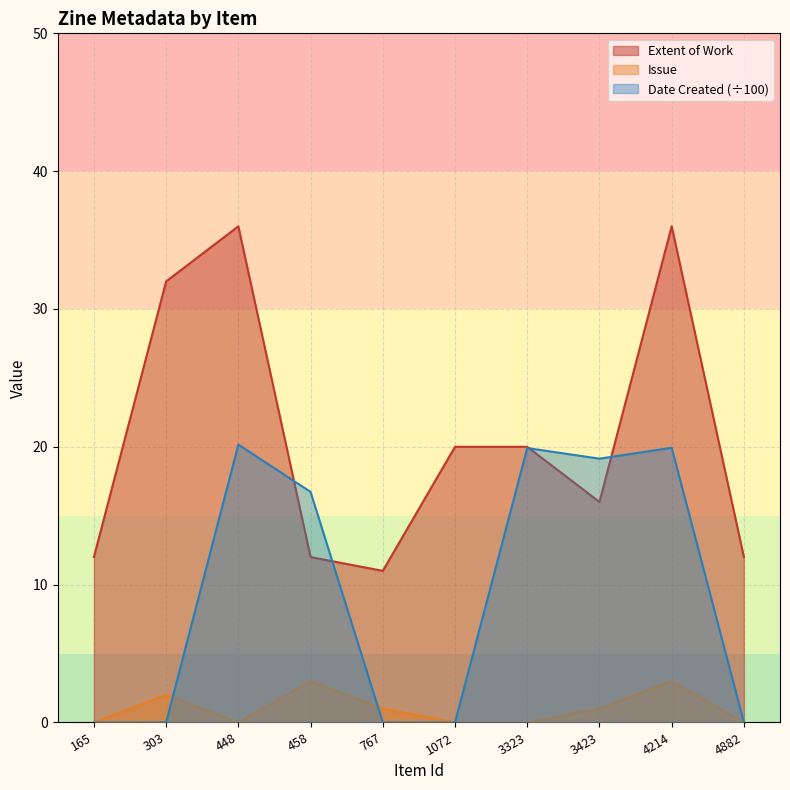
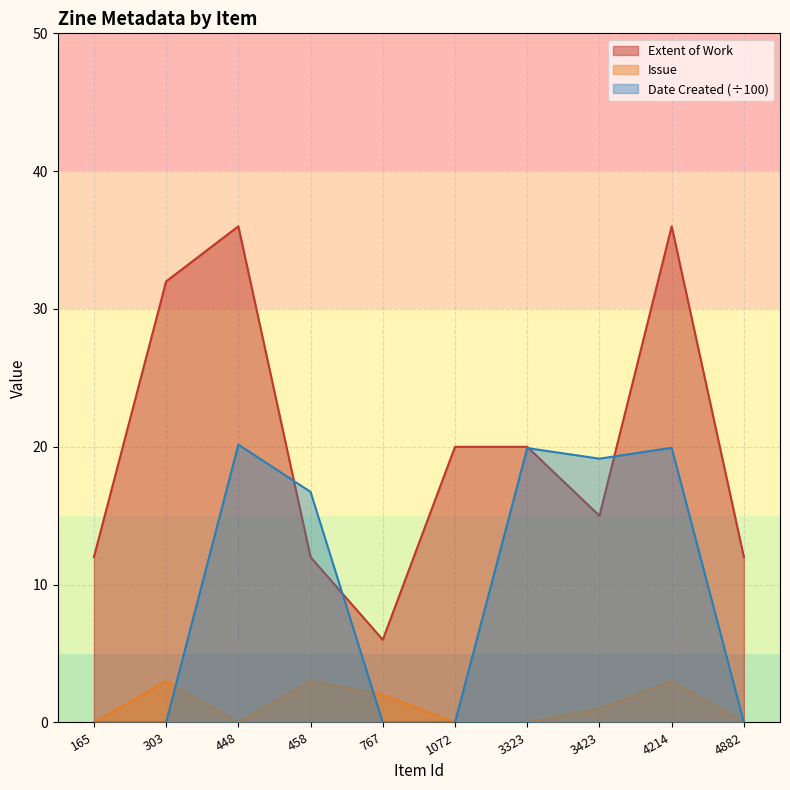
  {
    "Extent of Work": {
      "165": 12,
      "303": 32,
      "448": 36,
      "458": 12,
-     "767": 11,
+     "767": 6,
      "1072": 20,
-     "3423": 16,
+     "3423": 15,
      "4214": 36,
      "4882": 12
    },
    "Issue": {
-     "303": 2,
+     "303": 3,
      "448": 0,
      "458": 3,
-     "767": 1,
+     "767": 2,
      "3323": 0,
      "3423": 1,
      "4214": 3
    },
    "Date Created (÷100)": {
      "303": 0,
      "448": 20,
      "458": 16.7,
      "767": 0,
      "3423": 19,
      "4214": 20
    }
  }
